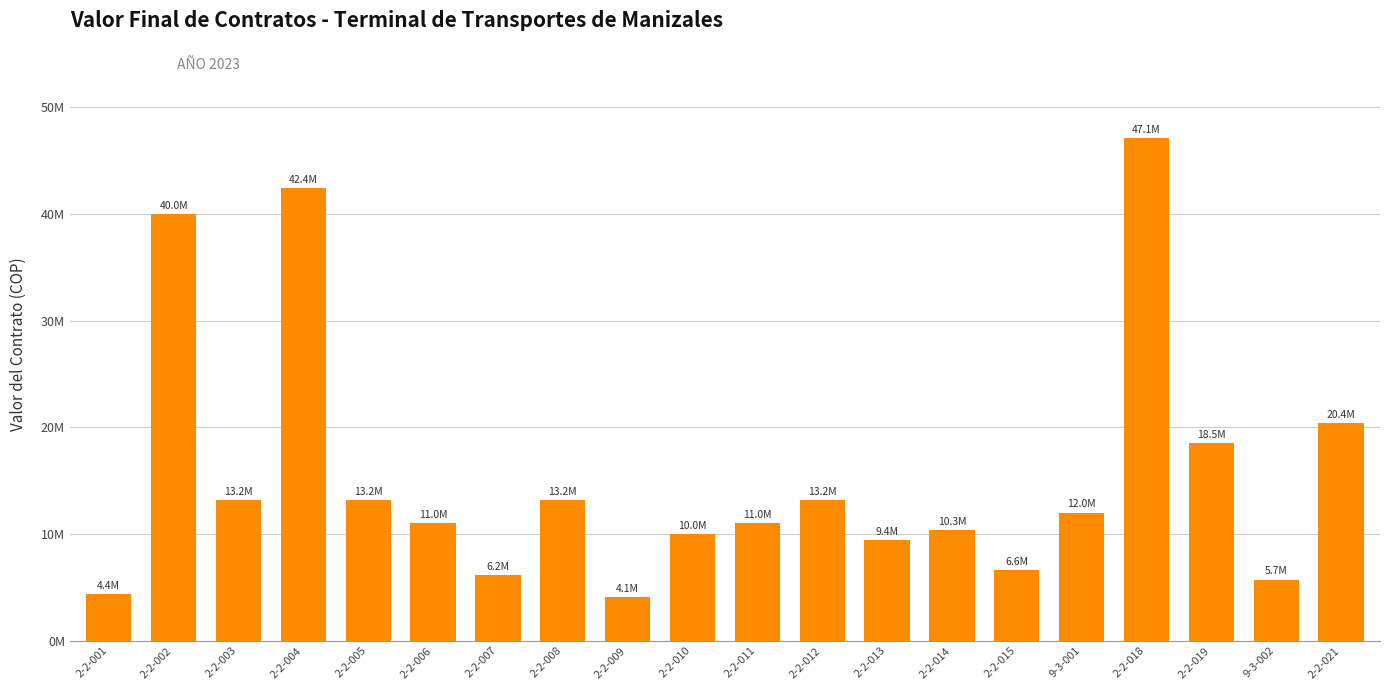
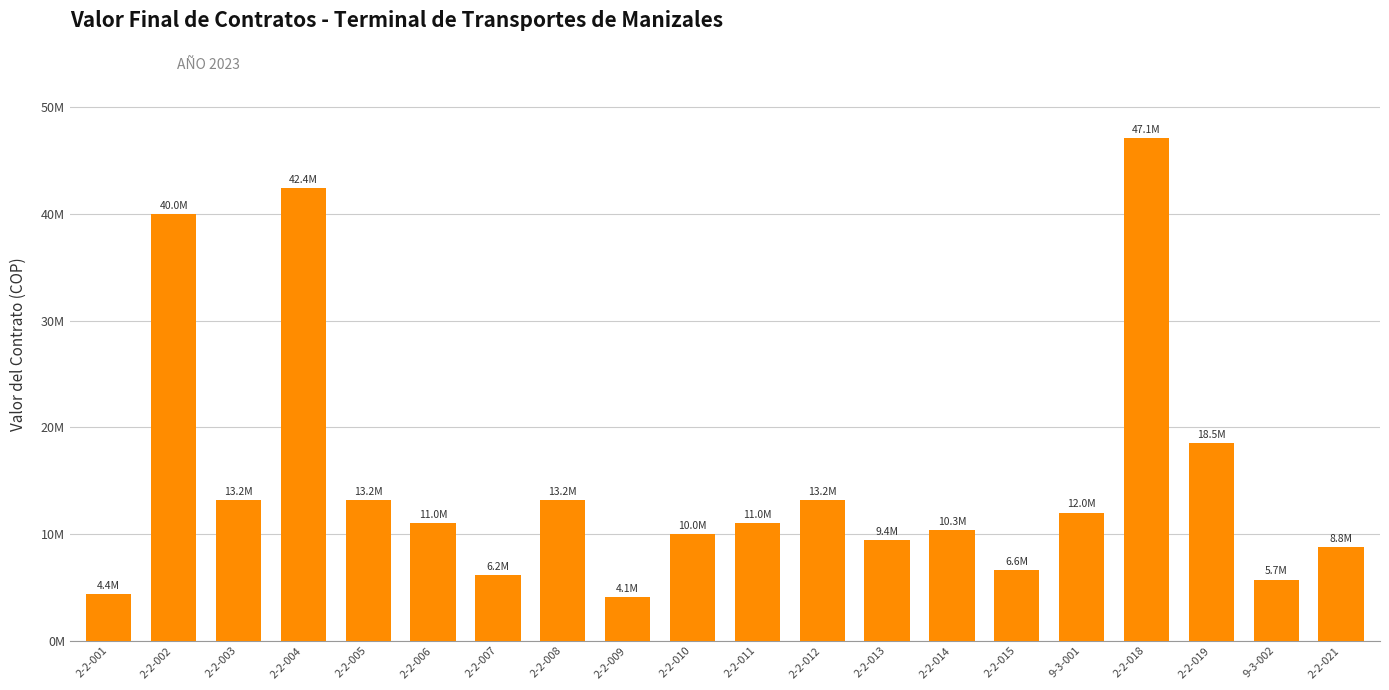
  {
    "2-2-001": "4.4M",
    "2-2-002": "40.0M",
    "2-2-003": "13.2M",
    "2-2-004": "42.4M",
    "2-2-005": "13.2M",
    "2-2-006": "11.0M",
    "2-2-007": "6.2M",
    "2-2-008": "13.2M",
    "2-2-009": "4.1M",
    "2-2-010": "10.0M",
    "2-2-011": "11.0M",
    "2-2-012": "13.2M",
    "2-2-013": "9.4M",
    "2-2-014": "10.3M",
    "2-2-015": "6.6M",
    "9-3-001": "12.0M",
    "2-2-018": "47.1M",
    "2-2-019": "18.5M",
    "9-3-002": "5.7M",
-   "2-2-021": "20.4M"
+   "2-2-021": "8.8M"
  }
